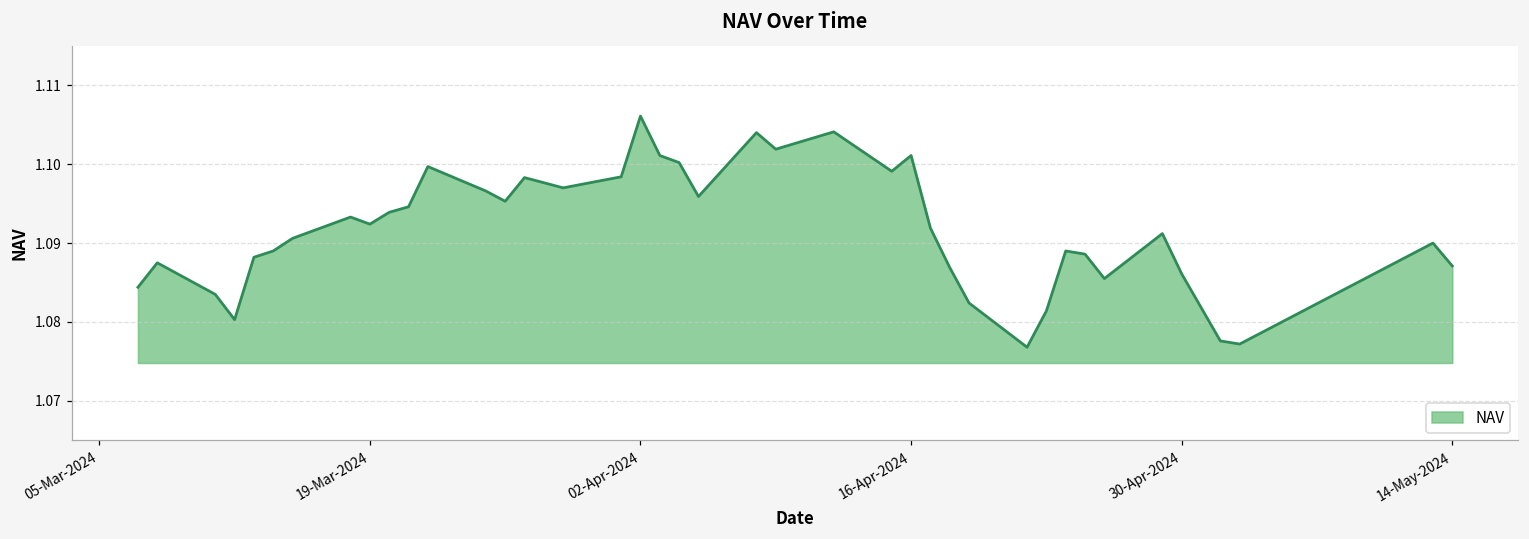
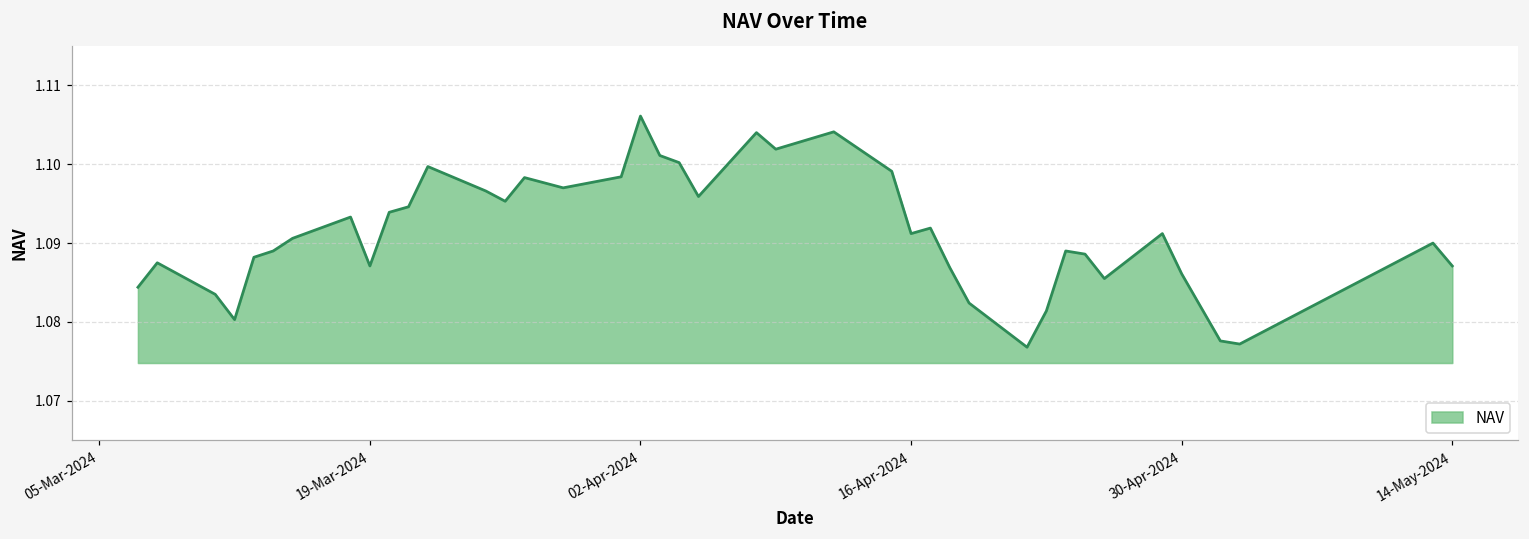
  {
-   "19-Mar-2024": 1.092,
+   "19-Mar-2024": 1.087,
    "02-Apr-2024": 1.106,
-   "16-Apr-2024": 1.101,
+   "16-Apr-2024": 1.091,
    "30-Apr-2024": 1.086,
    "14-May-2024": 1.087
  }
